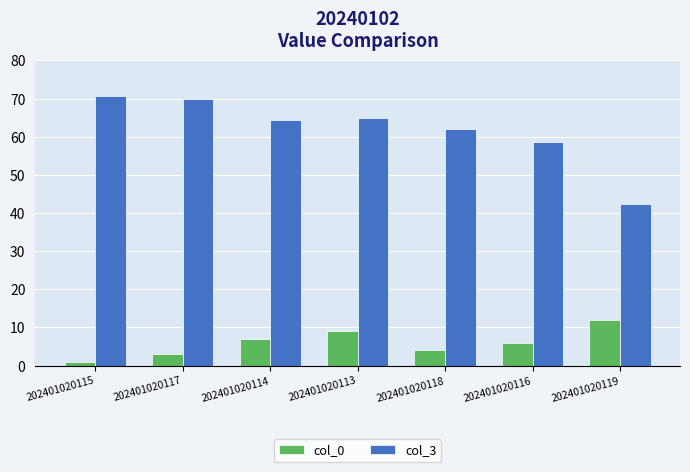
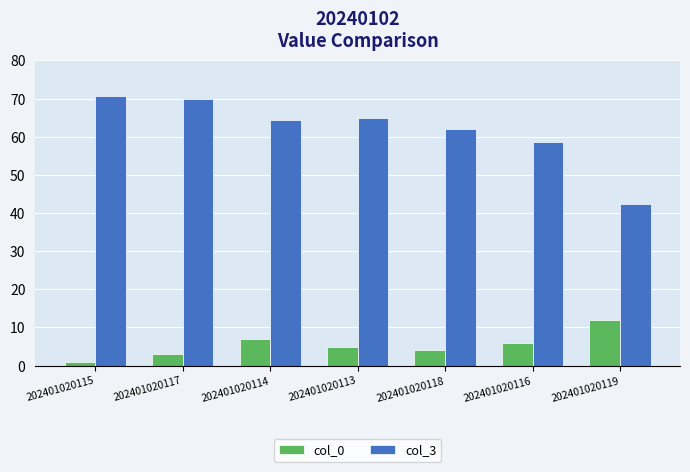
  {
    "col_0": {
      "202401020115": 1,
      "202401020117": 3,
      "202401020114": 7,
-     "202401020113": 9,
+     "202401020113": 5,
      "202401020118": 4,
      "202401020116": 6,
      "202401020119": 12
    },
    "col_3": {
      "202401020115": 71,
      "202401020117": 70,
      "202401020114": 64,
      "202401020113": 65,
      "202401020118": 62,
      "202401020116": 59,
      "202401020119": 42
    }
  }
